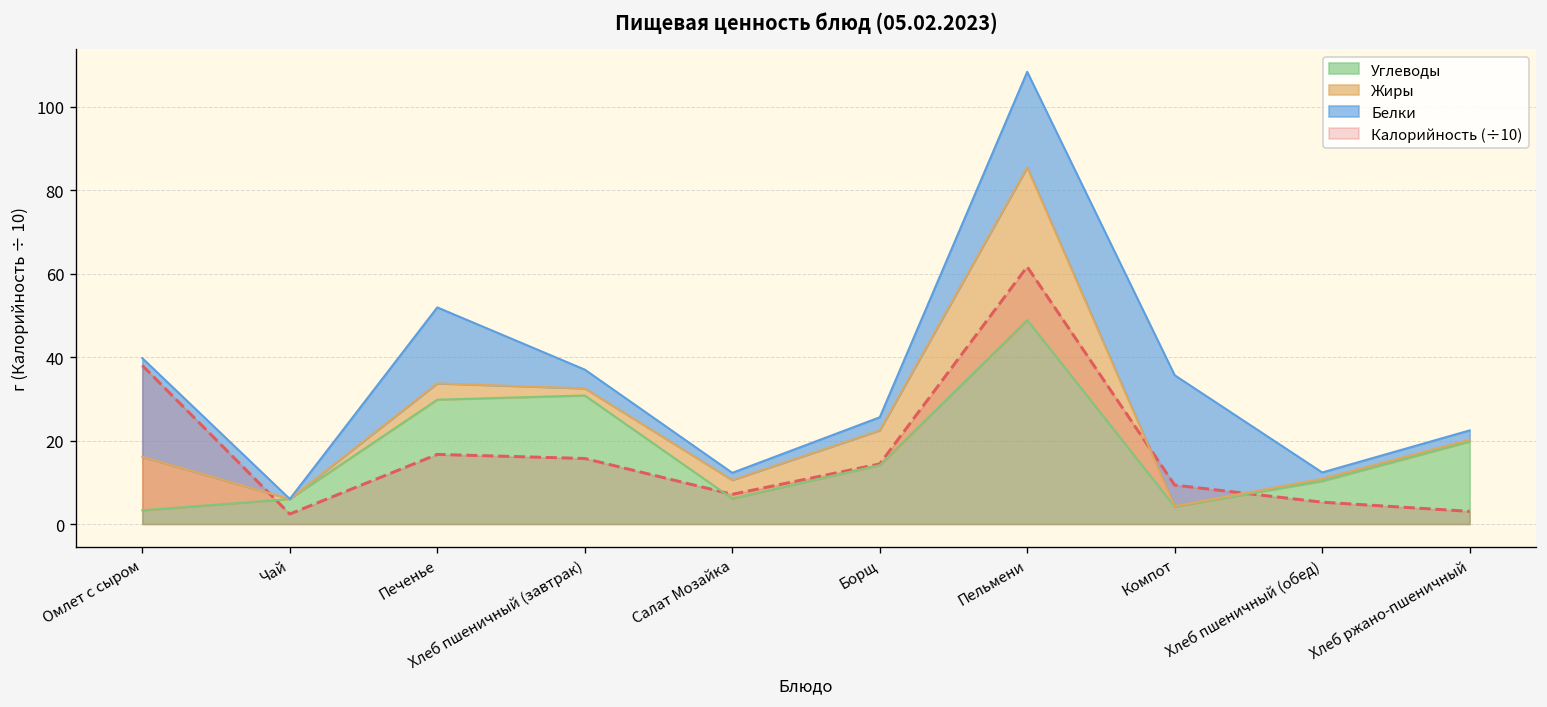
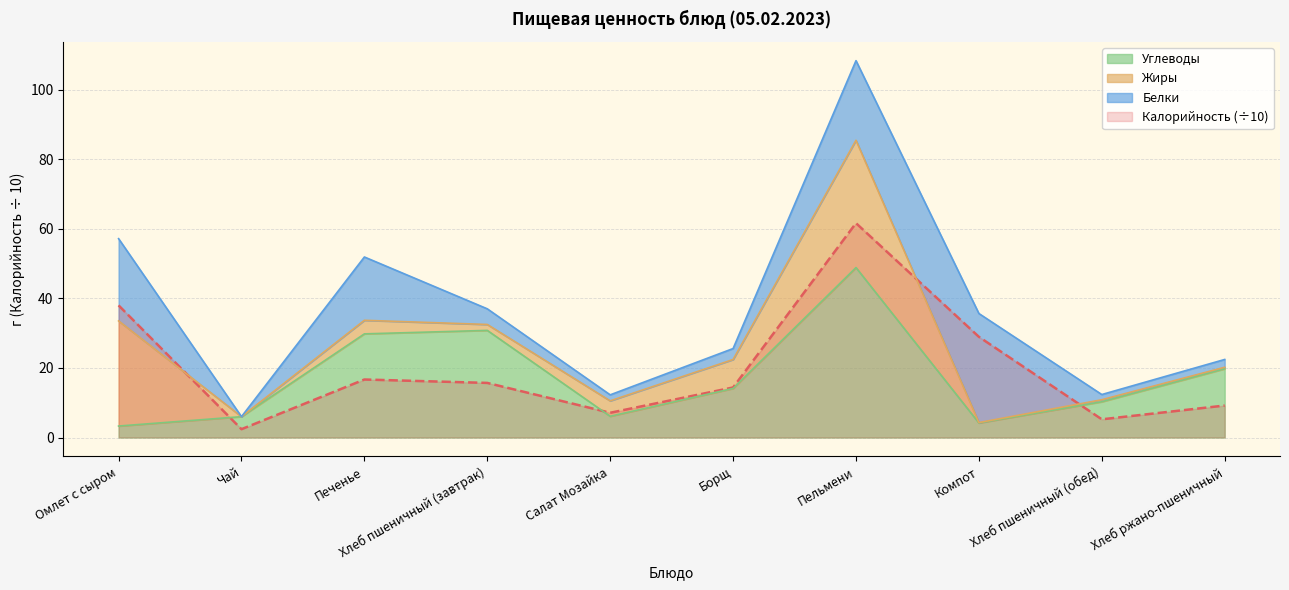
  {
    "Углеводы": {
      "Омлет с сыром": 3,
      "Печенье": 30,
      "Хлеб пшеничный (завтрак)": 31,
      "Салат Мозайка": 6,
      "Пельмени": 49
    },
    "Жиры": {
-     "Омлет с сыром": 13,
+     "Омлет с сыром": 30,
      "Печенье": 4,
      "Хлеб пшеничный (завтрак)": 2,
      "Салат Мозайка": 4,
      "Борщ": 8,
      "Пельмени": 37
    },
    "Белки": {
      "Омлет с сыром": 24,
      "Печенье": 18,
      "Хлеб пшеничный (завтрак)": 5,
      "Салат Мозайка": 2,
      "Борщ": 3,
      "Пельмени": 23,
      "Компот": 31,
      "Хлеб пшеничный (обед)": 2,
      "Хлеб ржано-пшеничный": 2
    },
    "Калорийность (÷10)": {
      "Омлет с сыром": 38,
      "Чай": 2,
      "Печенье": 17,
      "Хлеб пшеничный (завтрак)": 16,
      "Салат Мозайка": 7,
      "Пельмени": 62,
-     "Компот": 9,
+     "Компот": 29,
      "Хлеб пшеничный (обед)": 5,
-     "Хлеб ржано-пшеничный": 3
+     "Хлеб ржано-пшеничный": 9
    }
  }
